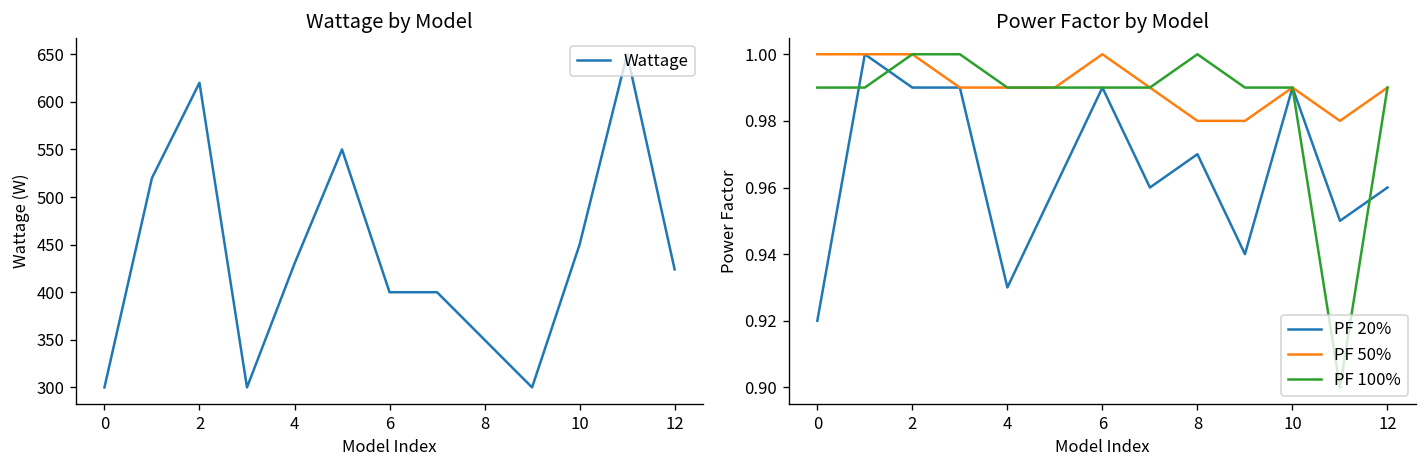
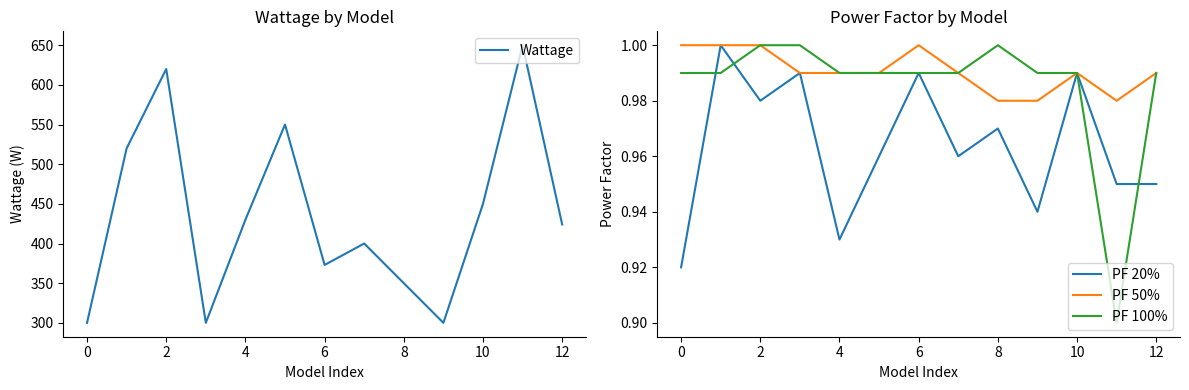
  {
    "Wattage by Model": {
      "0": 300,
      "2": 620,
      "4": 430,
-     "6": 400,
+     "6": 370,
      "8": 350,
      "10": 450,
      "12": 420
    },
    "Power Factor by Model": {
      "PF 20%": {
        "0": 0.92,
-       "2": 0.99,
+       "2": 0.98,
        "4": 0.93,
        "8": 0.97,
-       "12": 0.96
+       "12": 0.95
      },
      "PF 50%": {
        "0": 1.00,
        "6": 1.00,
        "8": 0.98
      },
      "PF 100%": {
        "0": 0.99,
        "8": 1.00
      }
    }
  }
